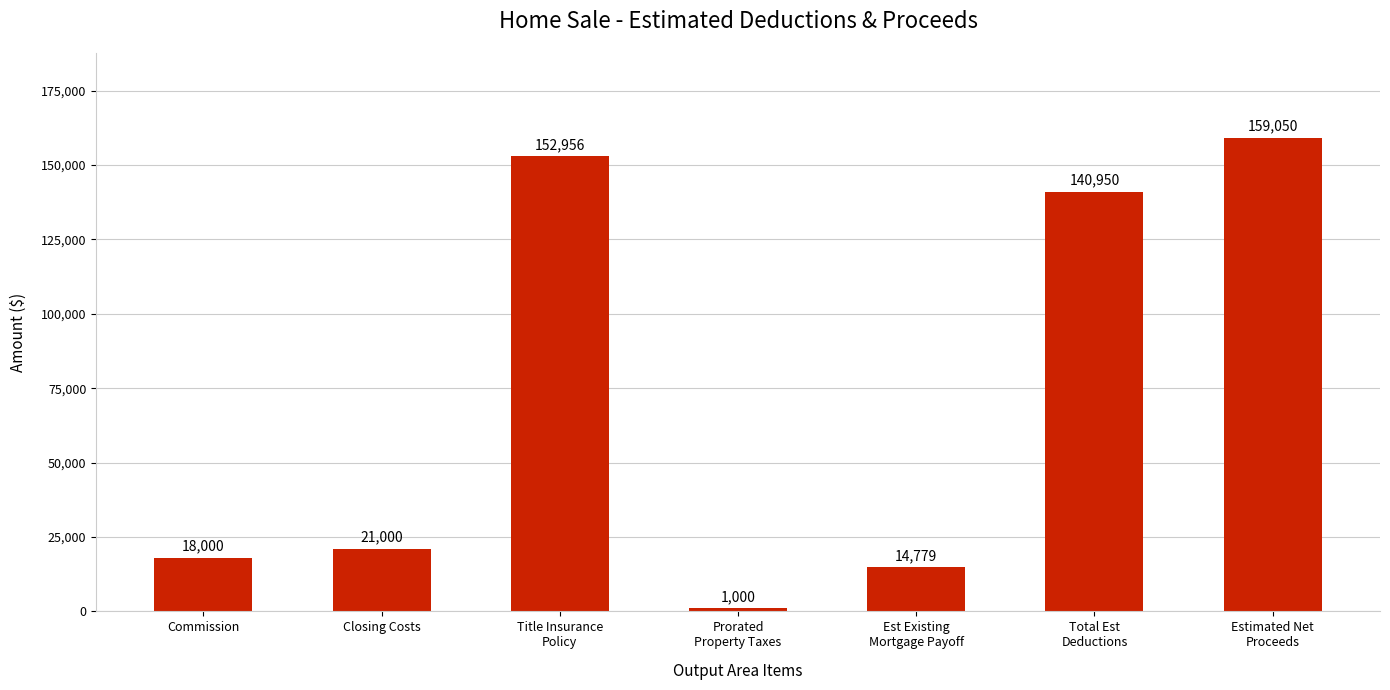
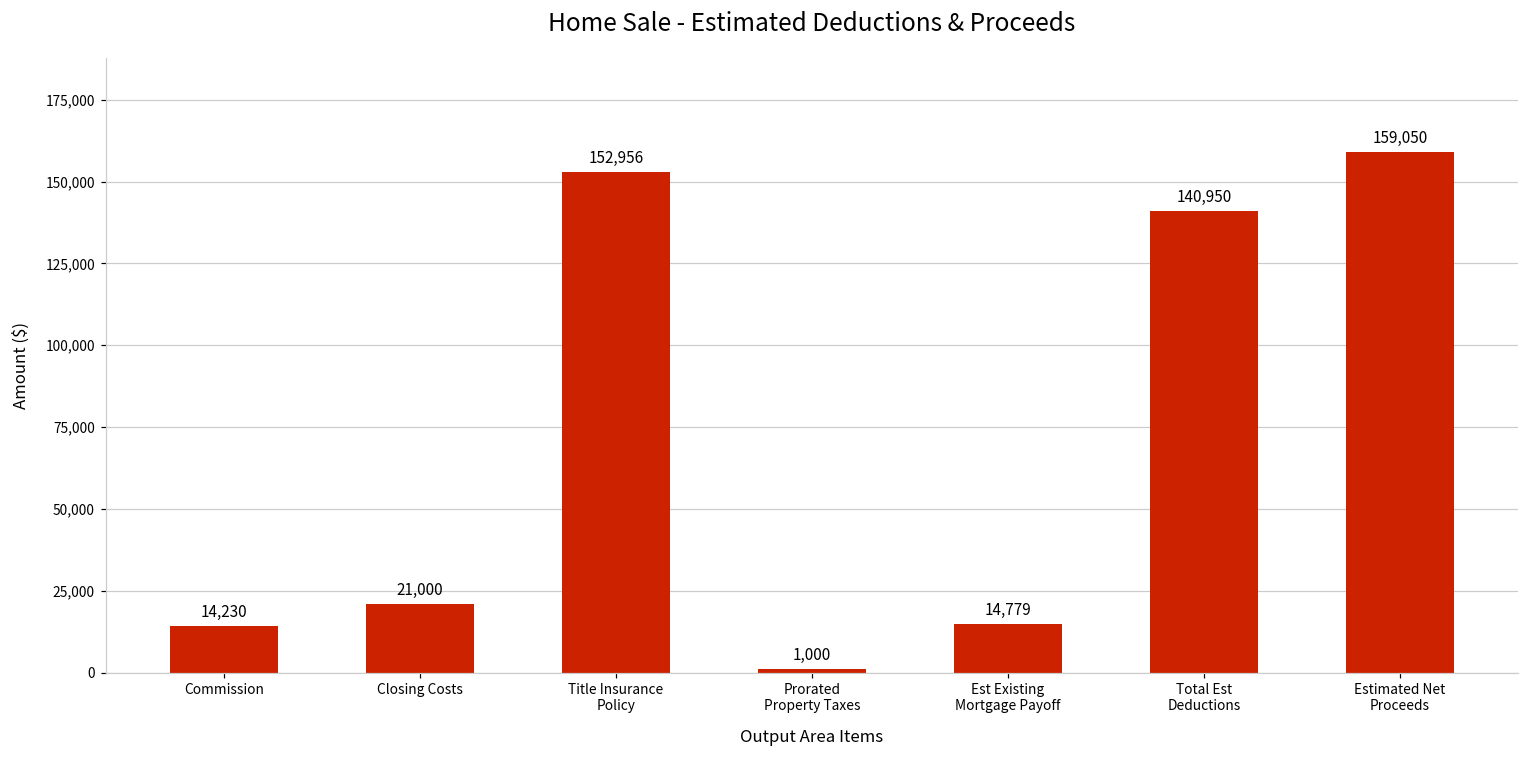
  {
-   "Commission": "18,000",
+   "Commission": "14,230",
    "Closing Costs": "21,000",
    "Title Insurance Policy": "152,956",
    "Prorated Property Taxes": "1,000",
    "Est Existing Mortgage Payoff": "14,779",
    "Total Est Deductions": "140,950",
    "Estimated Net Proceeds": "159,050"
  }
